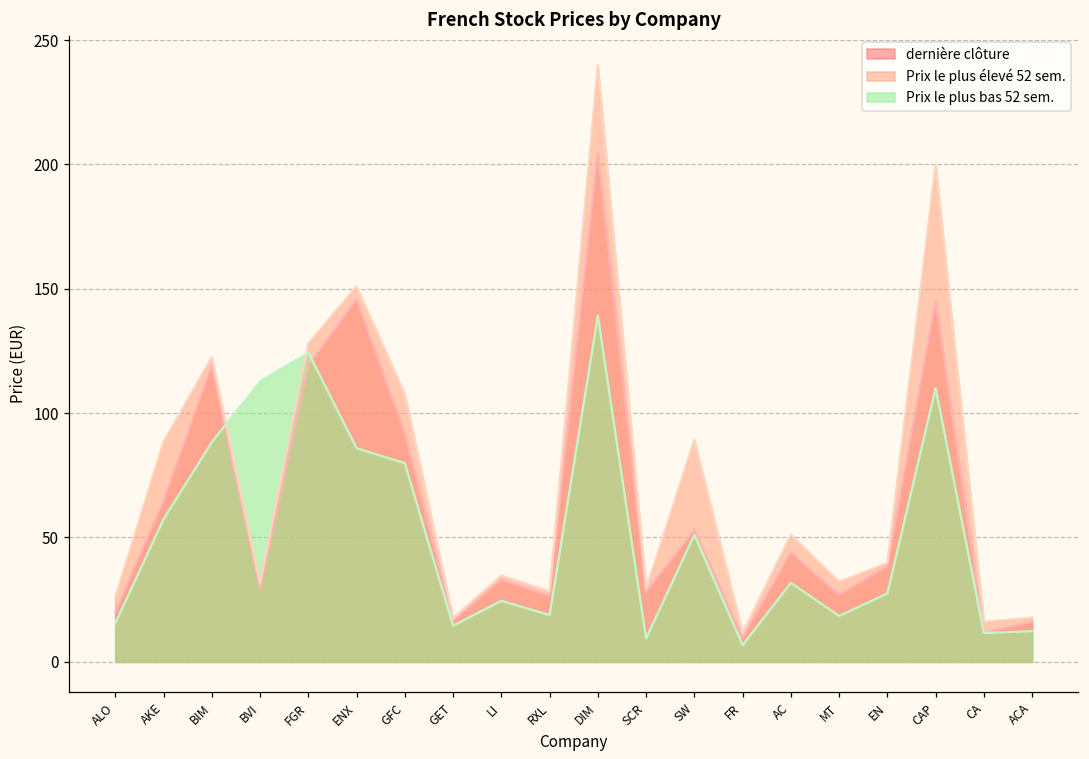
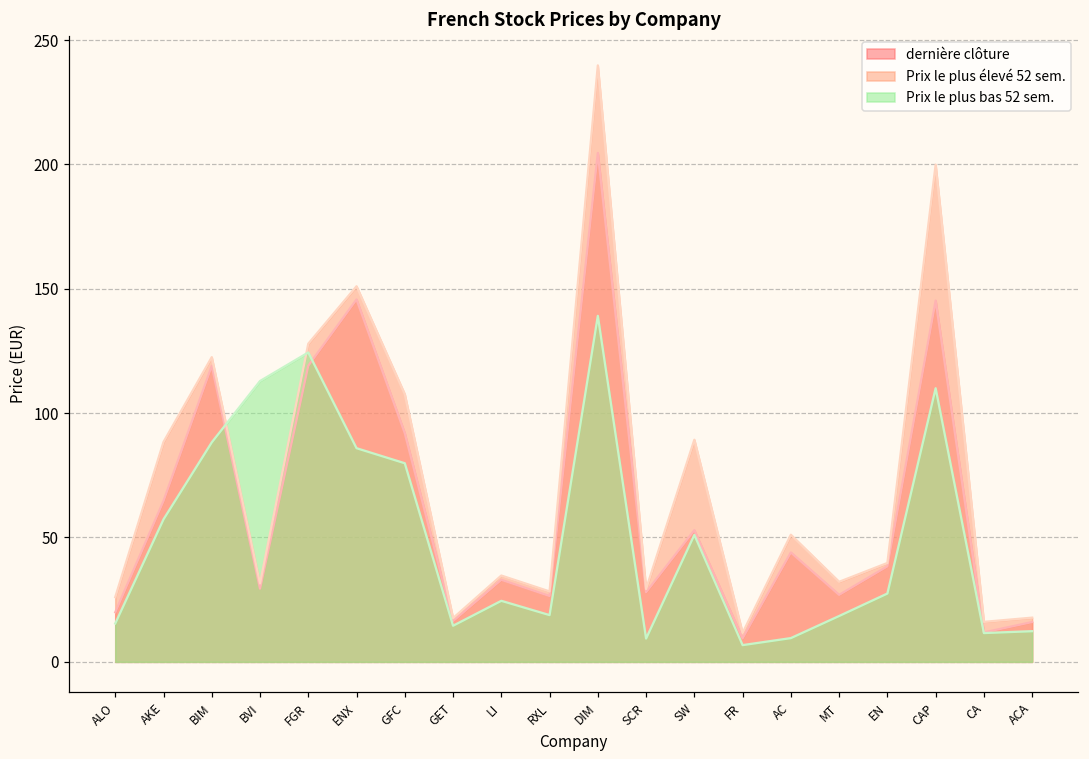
  {
    "Prix le plus bas 52 sem.": {
      "ALO": 15,
      "AKE": 57,
      "BIM": 88,
      "BVI": 113,
      "FGR": 124,
      "ENX": 86,
      "GFC": 80,
      "GET": 15,
      "LI": 25,
      "RXL": 19,
      "DIM": 139,
      "SCR": 9,
      "SW": 51,
      "FR": 7,
-     "AC": 32,
+     "AC": 10,
      "MT": 18,
      "EN": 27,
      "CAP": 110,
      "ACA": 12
    }
  }
